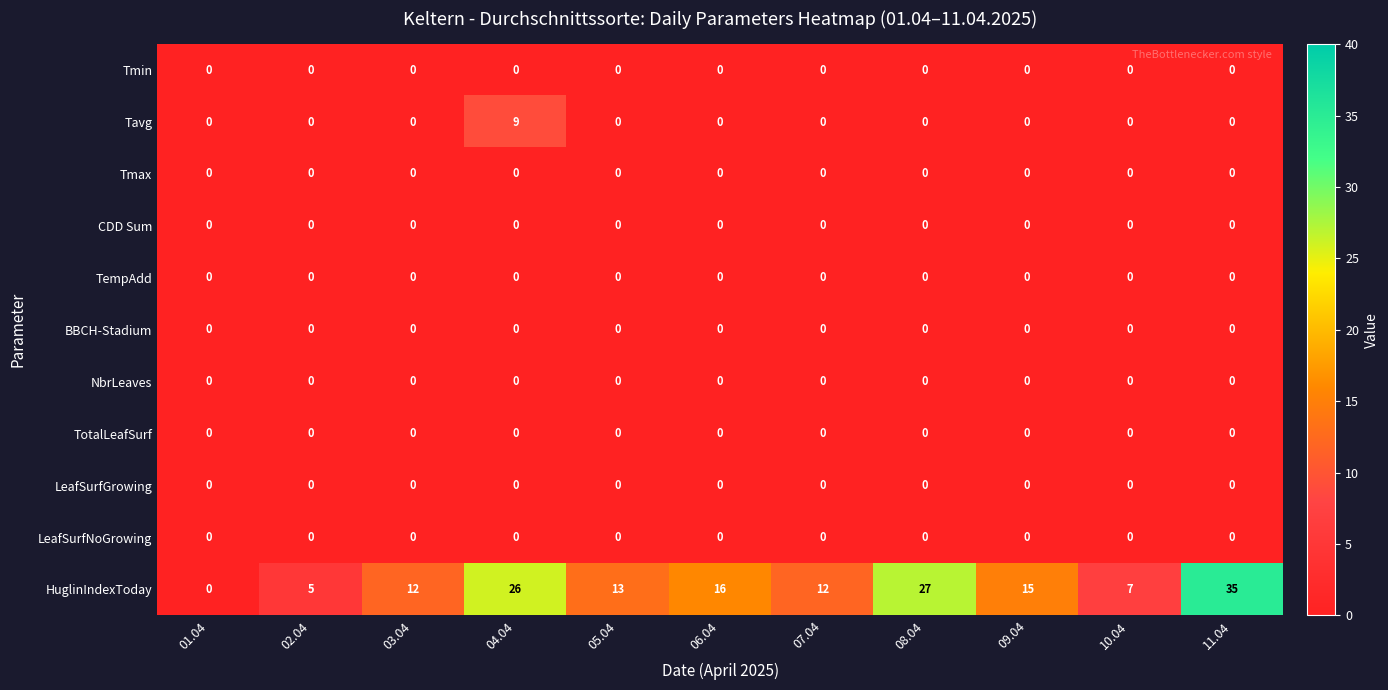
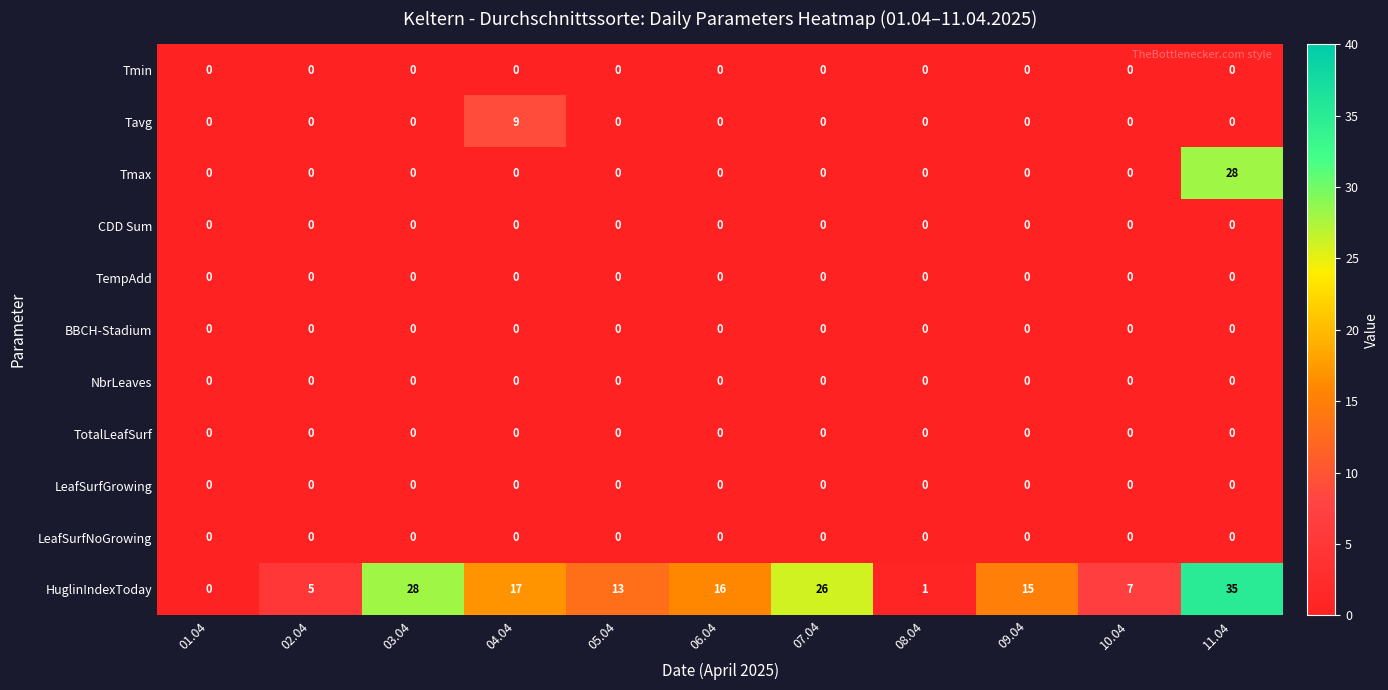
  {
    "Tmin": {
      "01.04": 0,
      "02.04": 0,
      "03.04": 0,
      "04.04": 0,
      "05.04": 0,
      "06.04": 0,
      "07.04": 0,
      "08.04": 0,
      "09.04": 0,
      "10.04": 0
    },
    "Tavg": {
      "01.04": 0,
      "02.04": 0,
      "03.04": 0,
      "04.04": 9,
      "05.04": 0,
      "06.04": 0,
      "07.04": 0,
      "08.04": 0,
      "09.04": 0,
      "10.04": 0,
      "11.04": 0
    },
    "Tmax": {
      "01.04": 0,
      "02.04": 0,
      "03.04": 0,
      "04.04": 0,
      "05.04": 0,
      "06.04": 0,
      "07.04": 0,
      "08.04": 0,
      "09.04": 0,
      "10.04": 0,
-     "11.04": 0
+     "11.04": 28
    },
    "CDD Sum": {
      "01.04": 0,
      "02.04": 0,
      "03.04": 0,
      "04.04": 0,
      "05.04": 0,
      "06.04": 0,
      "07.04": 0,
      "08.04": 0,
      "09.04": 0,
      "10.04": 0,
      "11.04": 0
    },
    "TempAdd": {
      "01.04": 0,
      "02.04": 0,
      "03.04": 0,
      "04.04": 0,
      "05.04": 0,
      "06.04": 0,
      "07.04": 0,
      "08.04": 0,
      "09.04": 0,
      "10.04": 0,
      "11.04": 0
    },
    "BBCH-Stadium": {
      "01.04": 0,
      "02.04": 0,
      "03.04": 0,
      "04.04": 0,
      "05.04": 0,
      "06.04": 0,
      "07.04": 0,
      "08.04": 0,
      "09.04": 0,
      "10.04": 0,
      "11.04": 0
    },
    "NbrLeaves": {
      "01.04": 0,
      "02.04": 0,
      "03.04": 0,
      "04.04": 0,
      "05.04": 0,
      "06.04": 0,
      "07.04": 0,
      "08.04": 0,
      "09.04": 0,
      "10.04": 0,
      "11.04": 0
    },
    "TotalLeafSurf": {
      "01.04": 0,
      "02.04": 0,
      "03.04": 0,
      "04.04": 0,
      "05.04": 0,
      "06.04": 0,
      "07.04": 0,
      "08.04": 0,
      "09.04": 0,
      "10.04": 0,
      "11.04": 0
    },
    "LeafSurfGrowing": {
      "01.04": 0,
      "02.04": 0,
      "03.04": 0,
      "04.04": 0,
      "05.04": 0,
      "06.04": 0,
      "07.04": 0,
      "08.04": 0,
      "09.04": 0,
      "10.04": 0,
      "11.04": 0
    },
    "LeafSurfNoGrowing": {
      "01.04": 0,
      "02.04": 0,
      "03.04": 0,
      "04.04": 0,
      "05.04": 0,
      "06.04": 0,
      "07.04": 0,
      "08.04": 0,
      "09.04": 0,
      "10.04": 0,
      "11.04": 0
    },
    "HuglinIndexToday": {
      "01.04": 0,
      "02.04": 5,
-     "03.04": 12,
-     "04.04": 26,
+     "03.04": 28,
+     "04.04": 17,
      "05.04": 13,
      "06.04": 16,
-     "07.04": 12,
-     "08.04": 27,
+     "07.04": 26,
+     "08.04": 1,
      "09.04": 15,
      "10.04": 7,
      "11.04": 35
    }
  }
